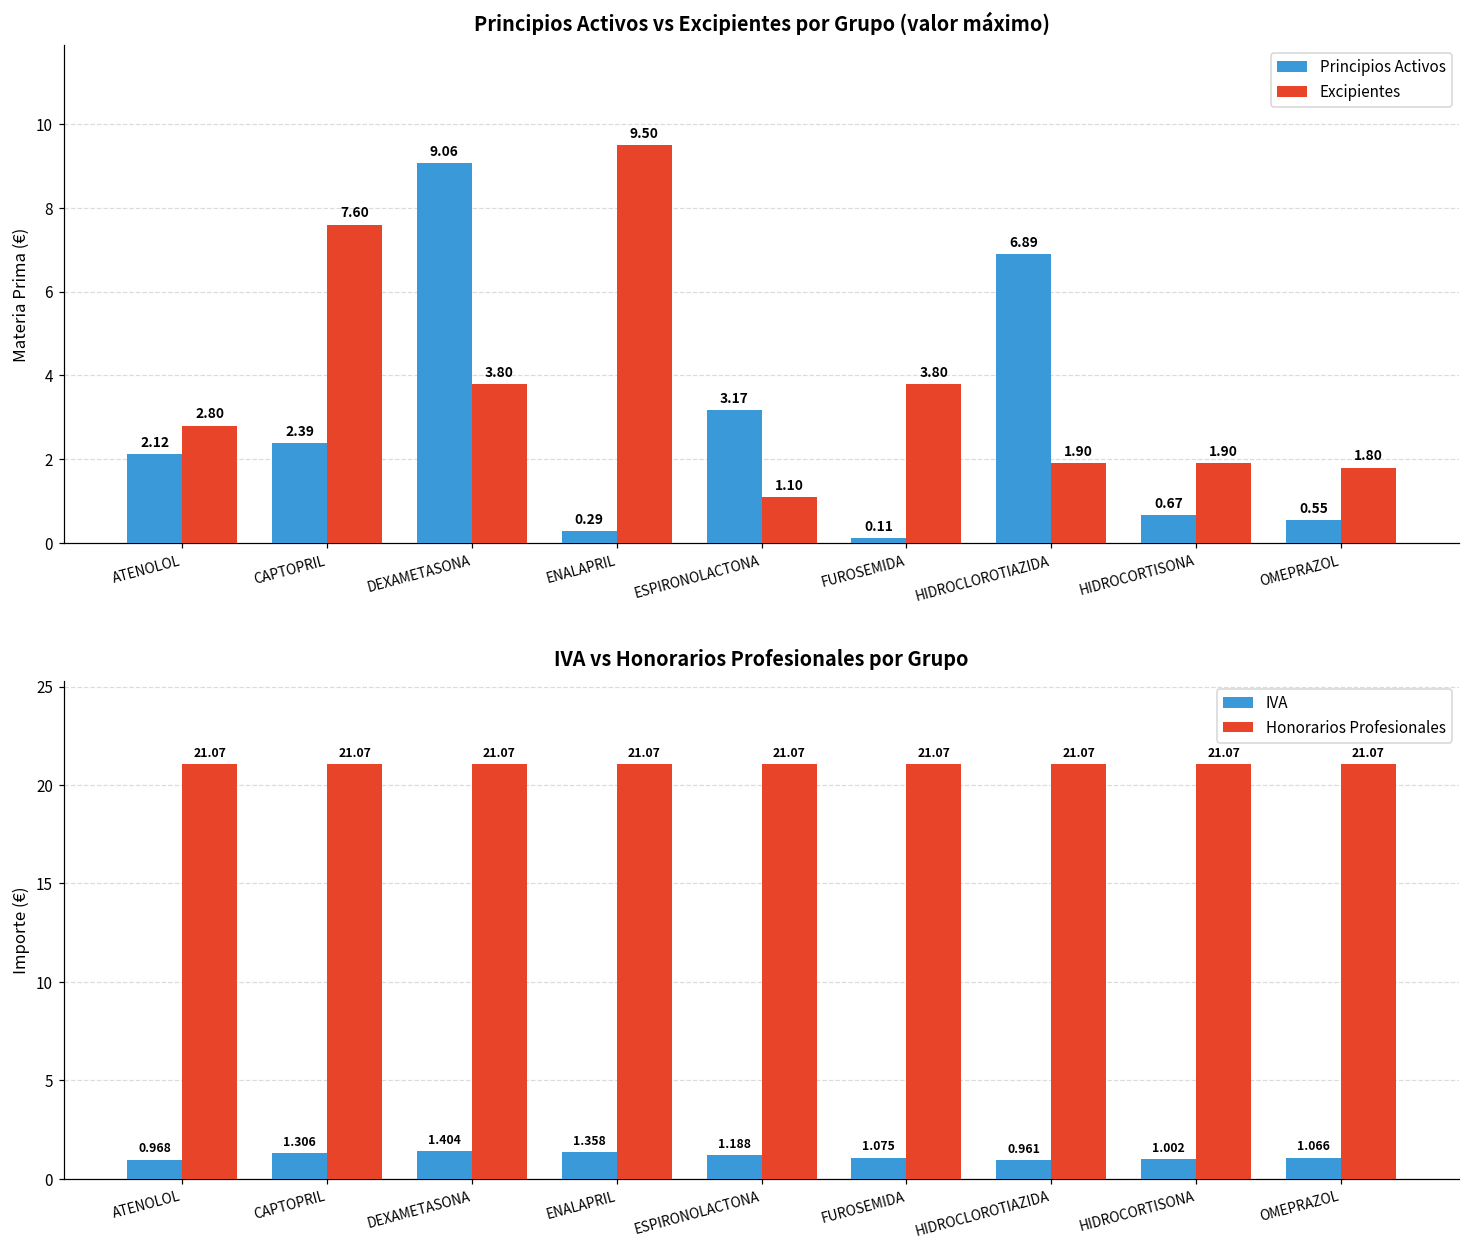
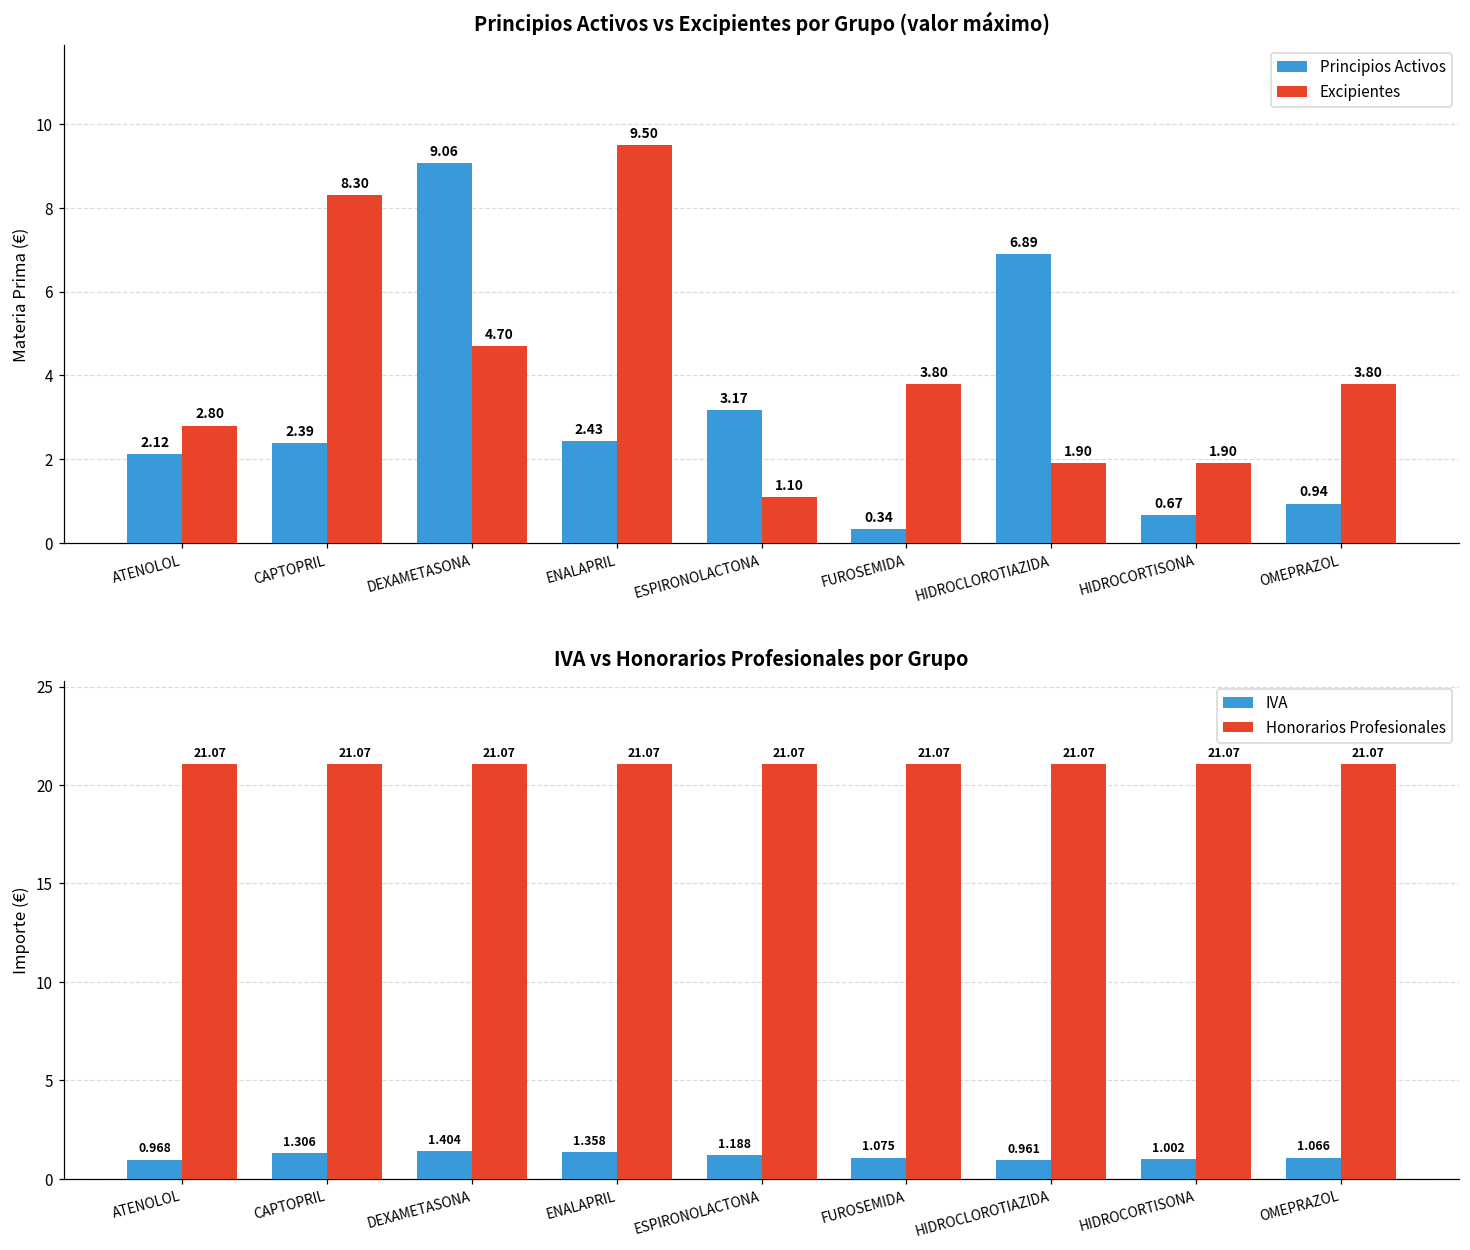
  {
    "Principios Activos vs Excipientes por Grupo (valor máximo)": {
      "Principios Activos": {
        "ATENOLOL": 2.12,
        "CAPTOPRIL": 2.39,
        "DEXAMETASONA": 9.06,
-       "ENALAPRIL": 0.29,
+       "ENALAPRIL": 2.43,
        "ESPIRONOLACTONA": 3.17,
-       "FUROSEMIDA": 0.11,
+       "FUROSEMIDA": 0.34,
        "HIDROCLOROTIAZIDA": 6.89,
        "HIDROCORTISONA": 0.67,
-       "OMEPRAZOL": 0.55
+       "OMEPRAZOL": 0.94
      },
      "Excipientes": {
        "ATENOLOL": 2.80,
-       "CAPTOPRIL": 7.60,
-       "DEXAMETASONA": 3.80,
+       "CAPTOPRIL": 8.30,
+       "DEXAMETASONA": 4.70,
        "ENALAPRIL": 9.50,
        "ESPIRONOLACTONA": 1.10,
        "FUROSEMIDA": 3.80,
        "HIDROCLOROTIAZIDA": 1.90,
        "HIDROCORTISONA": 1.90,
-       "OMEPRAZOL": 1.80
+       "OMEPRAZOL": 3.80
      }
    },
    "IVA vs Honorarios Profesionales por Grupo": {
      "IVA": {
        "ATENOLOL": 0.968,
        "CAPTOPRIL": 1.306,
        "DEXAMETASONA": 1.404,
        "ENALAPRIL": 1.358,
        "ESPIRONOLACTONA": 1.188,
        "FUROSEMIDA": 1.075,
        "HIDROCLOROTIAZIDA": 0.961,
        "HIDROCORTISONA": 1.002,
        "OMEPRAZOL": 1.066
      },
      "Honorarios Profesionales": {
        "ATENOLOL": 21.07,
        "CAPTOPRIL": 21.07,
        "DEXAMETASONA": 21.07,
        "ENALAPRIL": 21.07,
        "ESPIRONOLACTONA": 21.07,
        "FUROSEMIDA": 21.07,
        "HIDROCLOROTIAZIDA": 21.07,
        "HIDROCORTISONA": 21.07,
        "OMEPRAZOL": 21.07
      }
    }
  }
